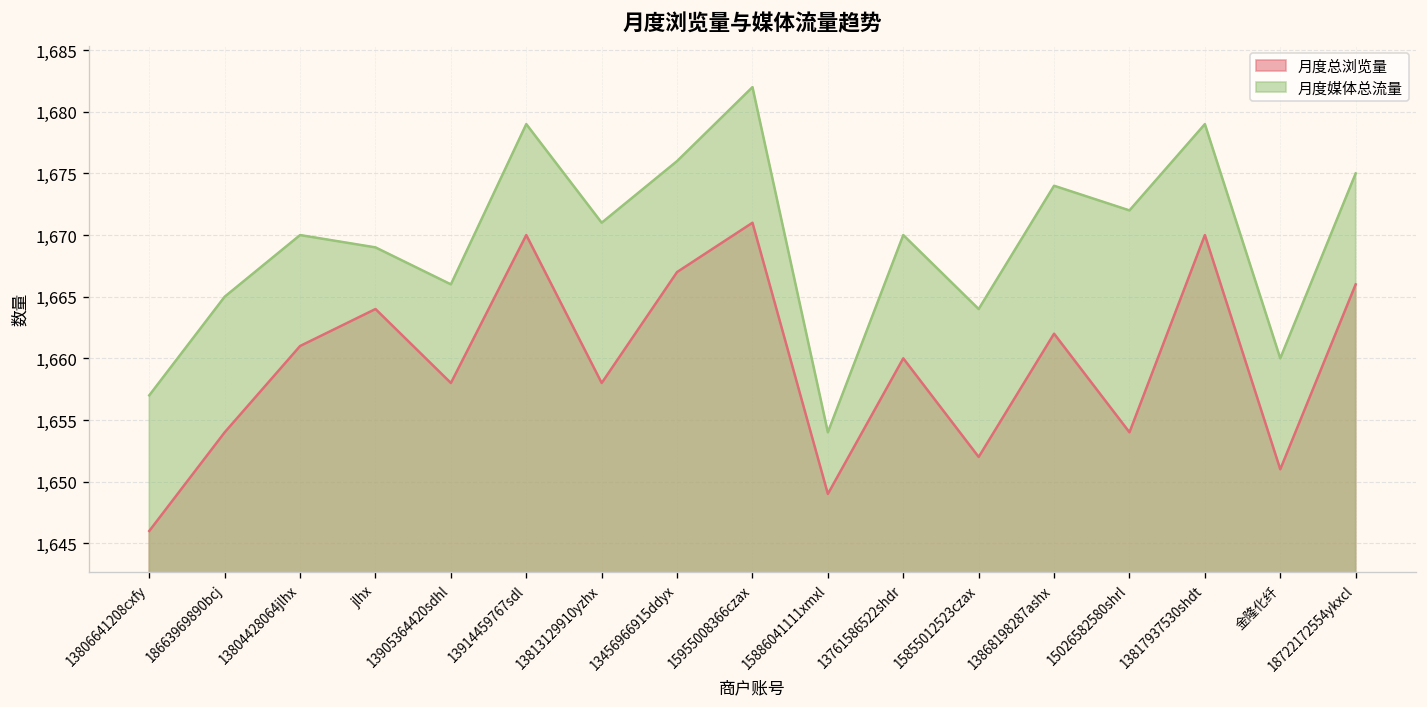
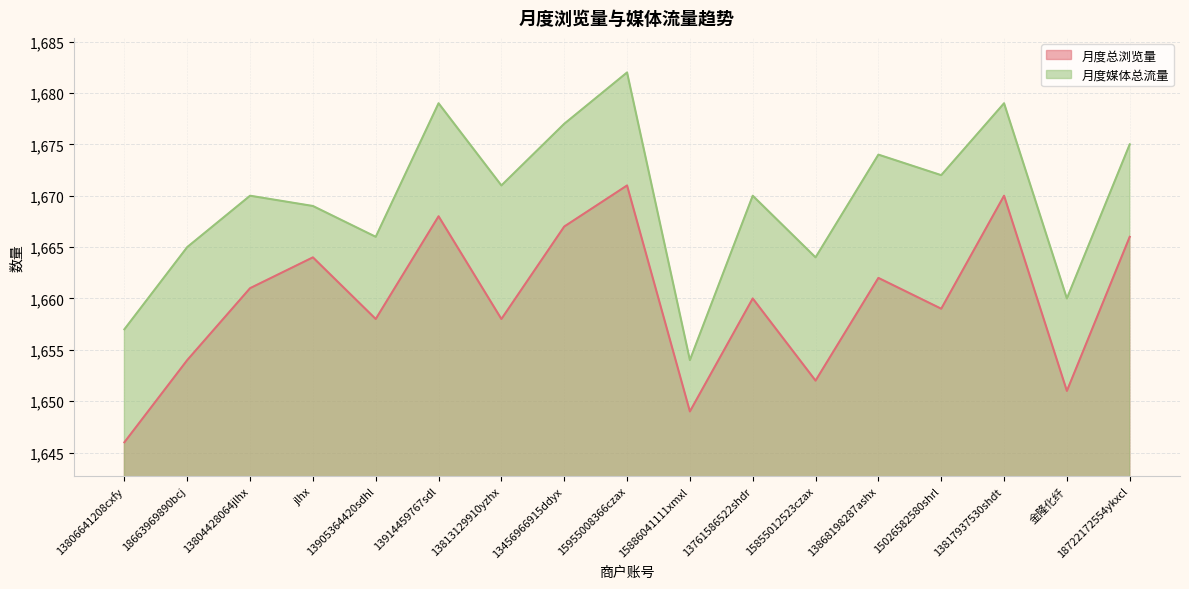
  {
    "月度总浏览量": {
      "13806641208cxfy": "1,646",
      "18663969890bcj": "1,654",
      "13804428064jlhx": "1,661",
      "jlhx": "1,664",
      "13905364420sdhl": "1,658",
-     "13914459767sdl": "1,670",
+     "13914459767sdl": "1,668",
      "13813129910yzhx": "1,658",
      "13456966915ddyx": "1,667",
      "15955008366czax": "1,671",
      "15886041111xmxl": "1,649",
      "13761586522shdr": "1,660",
      "15855012523czax": "1,652",
      "13868198287ashx": "1,662",
-     "15026582580shrl": "1,654",
+     "15026582580shrl": "1,659",
      "13817937530shdt": "1,670",
      "金隆化纤": "1,651",
      "18722172554ykxcl": "1,666"
    },
    "月度媒体总流量": {
      "13806641208cxfy": "1,657",
      "18663969890bcj": "1,665",
      "13804428064jlhx": "1,670",
      "jlhx": "1,669",
      "13905364420sdhl": "1,666",
      "13914459767sdl": "1,679",
      "13813129910yzhx": "1,671",
-     "13456966915ddyx": "1,676",
+     "13456966915ddyx": "1,677",
      "15955008366czax": "1,682",
      "15886041111xmxl": "1,654",
      "13761586522shdr": "1,670",
      "15855012523czax": "1,664",
      "13868198287ashx": "1,674",
      "15026582580shrl": "1,672",
      "13817937530shdt": "1,679",
      "金隆化纤": "1,660",
      "18722172554ykxcl": "1,675"
    }
  }
